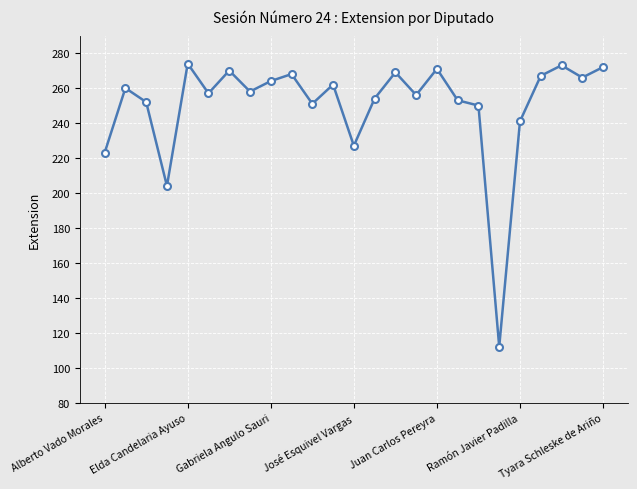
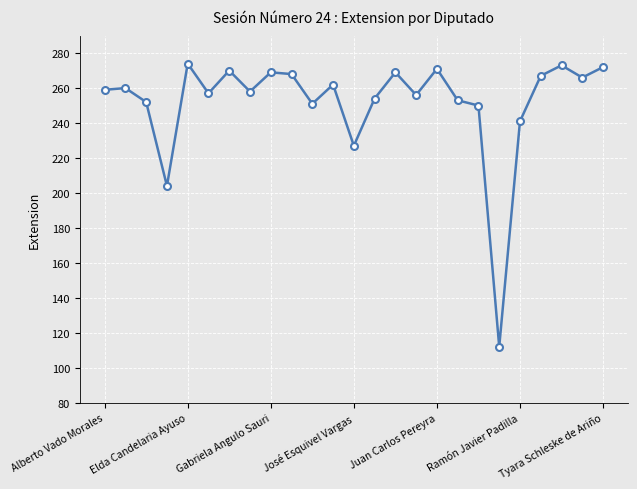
  {
-   "Alberto Vado Morales": 223,
+   "Alberto Vado Morales": 259,
    "Elda Candelaria Ayuso": 274,
-   "Gabriela Angulo Sauri": 264,
+   "Gabriela Angulo Sauri": 269,
    "José Esquivel Vargas": 227,
    "Juan Carlos Pereyra": 271,
    "Ramón Javier Padilla": 241,
    "Tyara Schleske de Ariño": 272
  }
